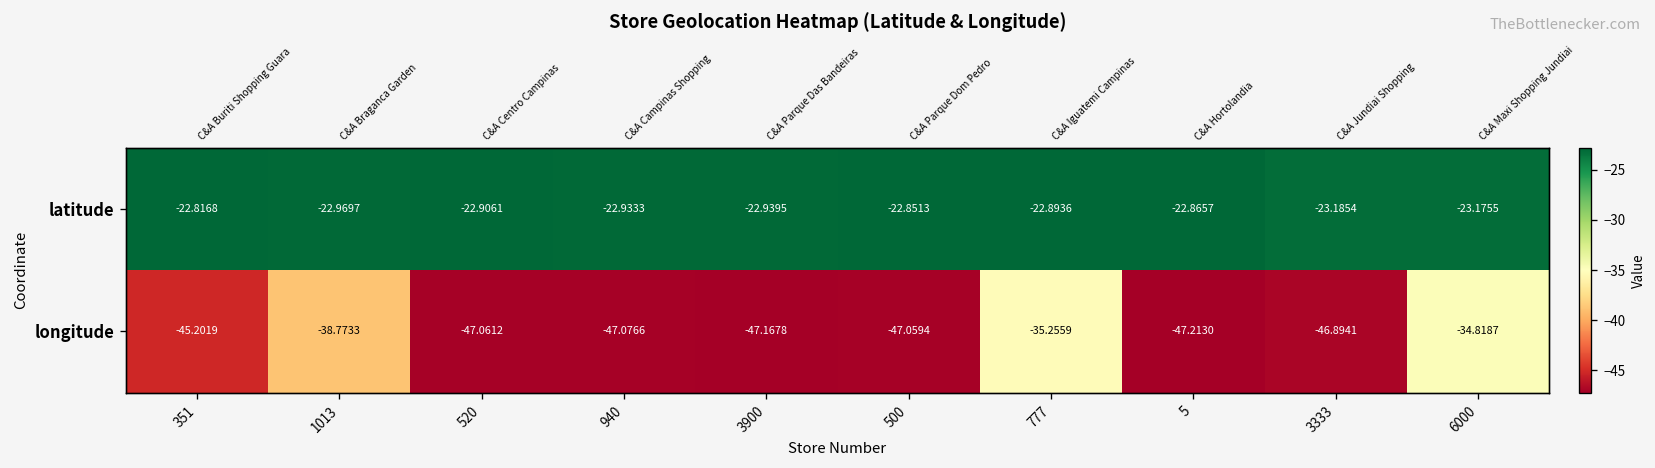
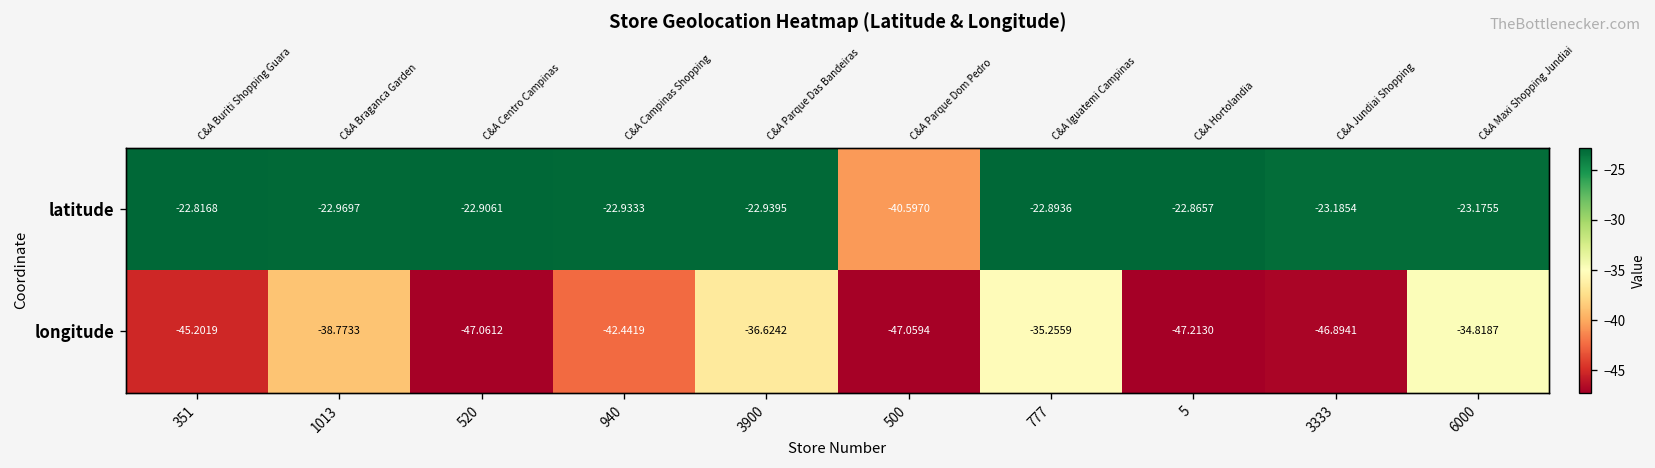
  {
    "latitude": {
      "351": -22.8168,
      "1013": -22.9697,
      "520": -22.9061,
      "940": -22.9333,
      "3900": -22.9395,
-     "500": -22.8513,
+     "500": -40.5970,
      "777": -22.8936,
      "5": -22.8657,
      "3333": -23.1854,
      "6000": -23.1755
    },
    "longitude": {
      "351": -45.2019,
      "1013": -38.7733,
      "520": -47.0612,
-     "940": -47.0766,
-     "3900": -47.1678,
+     "940": -42.4419,
+     "3900": -36.6242,
      "500": -47.0594,
      "777": -35.2559,
      "5": -47.2130,
      "3333": -46.8941,
      "6000": -34.8187
    }
  }
